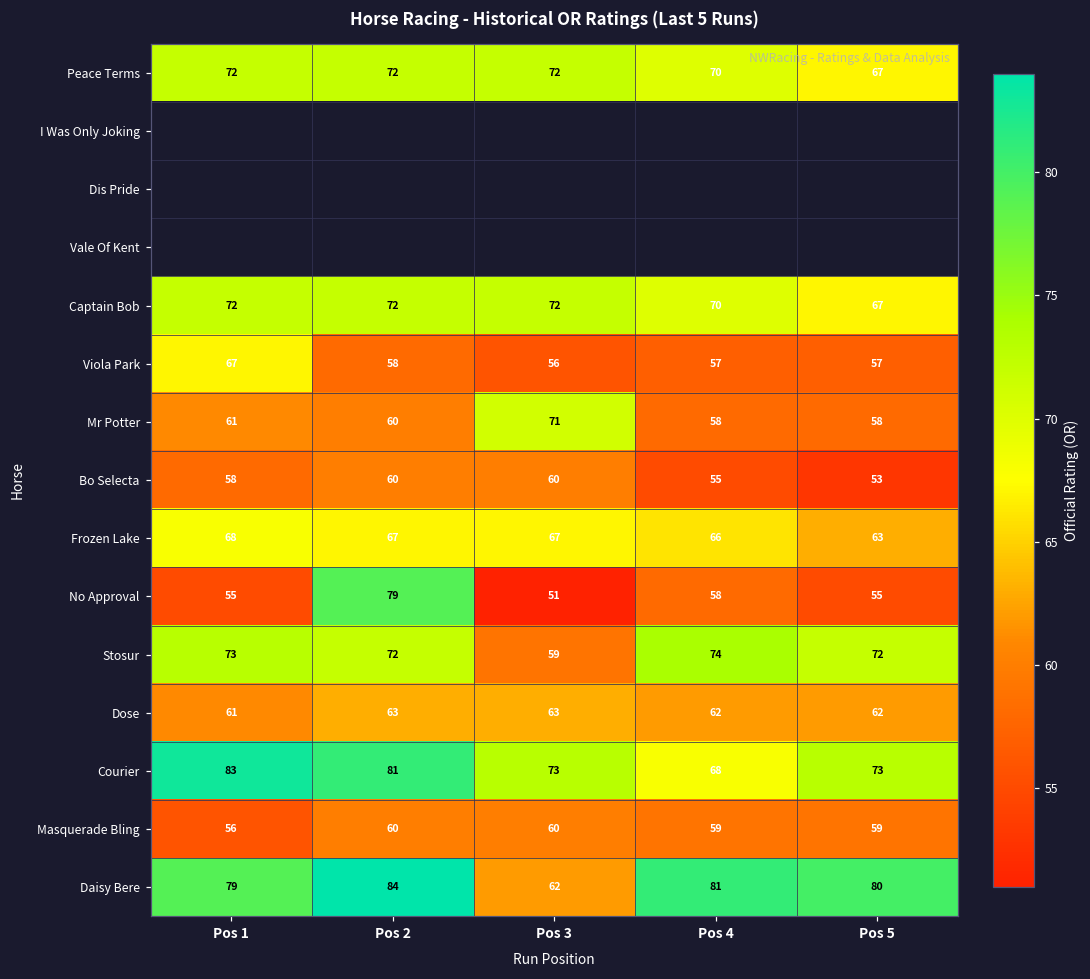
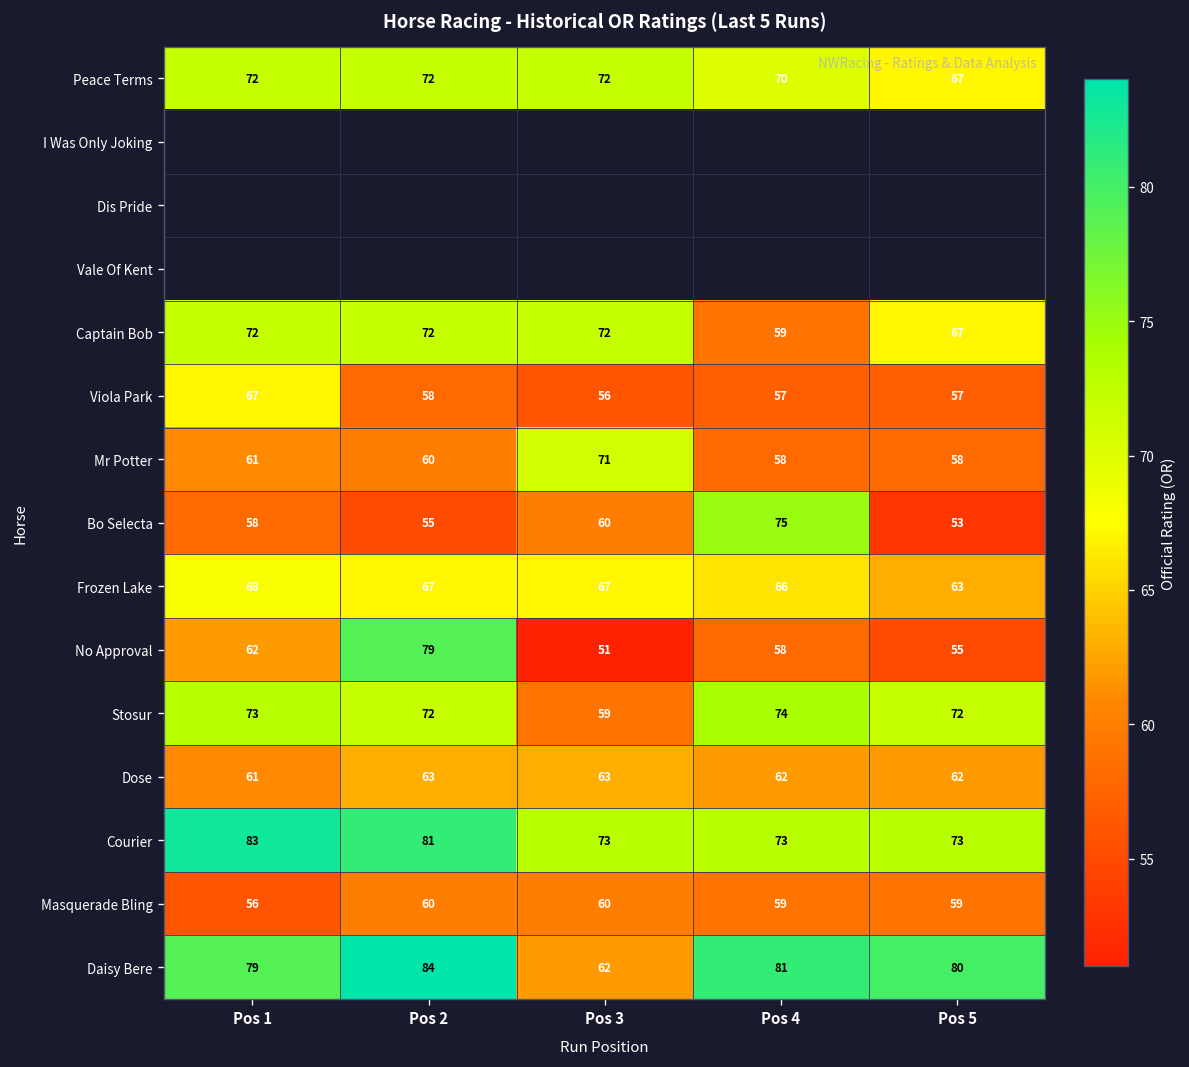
  {
    "Peace Terms": {
      "Pos 1": 72,
      "Pos 2": 72,
      "Pos 3": 72,
      "Pos 4": 70
    },
    "Captain Bob": {
      "Pos 1": 72,
      "Pos 2": 72,
      "Pos 3": 72,
-     "Pos 4": 70,
+     "Pos 4": 59,
      "Pos 5": 67
    },
    "Viola Park": {
      "Pos 1": 67,
      "Pos 2": 58,
      "Pos 3": 56,
      "Pos 4": 57,
      "Pos 5": 57
    },
    "Mr Potter": {
      "Pos 1": 61,
      "Pos 2": 60,
      "Pos 3": 71,
      "Pos 4": 58,
      "Pos 5": 58
    },
    "Bo Selecta": {
      "Pos 1": 58,
-     "Pos 2": 60,
+     "Pos 2": 55,
      "Pos 3": 60,
-     "Pos 4": 55,
+     "Pos 4": 75,
      "Pos 5": 53
    },
    "Frozen Lake": {
      "Pos 1": 68,
      "Pos 2": 67,
      "Pos 3": 67,
      "Pos 4": 66,
      "Pos 5": 63
    },
    "No Approval": {
-     "Pos 1": 55,
+     "Pos 1": 62,
      "Pos 2": 79,
      "Pos 3": 51,
      "Pos 4": 58,
      "Pos 5": 55
    },
    "Stosur": {
      "Pos 1": 73,
      "Pos 2": 72,
      "Pos 3": 59,
      "Pos 4": 74,
      "Pos 5": 72
    },
    "Dose": {
      "Pos 1": 61,
      "Pos 2": 63,
      "Pos 3": 63,
      "Pos 4": 62,
      "Pos 5": 62
    },
    "Courier": {
      "Pos 1": 83,
      "Pos 2": 81,
      "Pos 3": 73,
-     "Pos 4": 68,
+     "Pos 4": 73,
      "Pos 5": 73
    },
    "Masquerade Bling": {
      "Pos 1": 56,
      "Pos 2": 60,
      "Pos 3": 60,
      "Pos 4": 59,
      "Pos 5": 59
    },
    "Daisy Bere": {
      "Pos 1": 79,
      "Pos 2": 84,
      "Pos 3": 62,
      "Pos 4": 81,
      "Pos 5": 80
    }
  }
